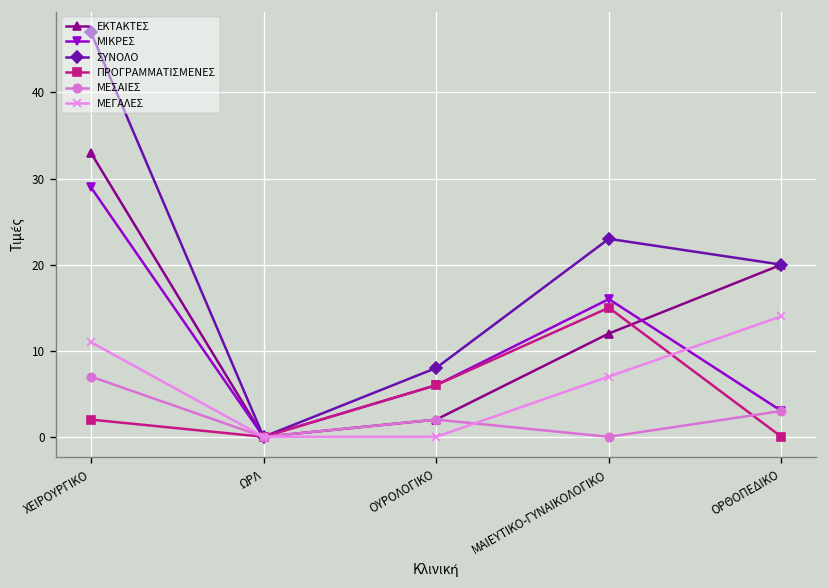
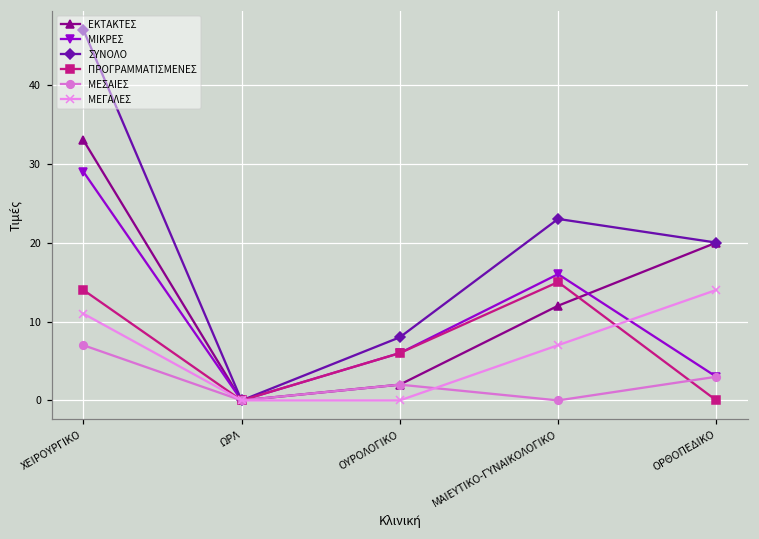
  {
    "ΠΡΟΓΡΑΜΜΑΤΙΣΜΕΝΕΣ": {
-     "ΧΕΙΡΟΥΡΓΙΚΟ": 2,
+     "ΧΕΙΡΟΥΡΓΙΚΟ": 14,
      "ΜΑΙΕΥΤΙΚΟ-ΓΥΝΑΙΚΟΛΟΓΙΚΟ": 15,
      "ΟΡΘΟΠΕΔΙΚΟ": 0
    }
  }
